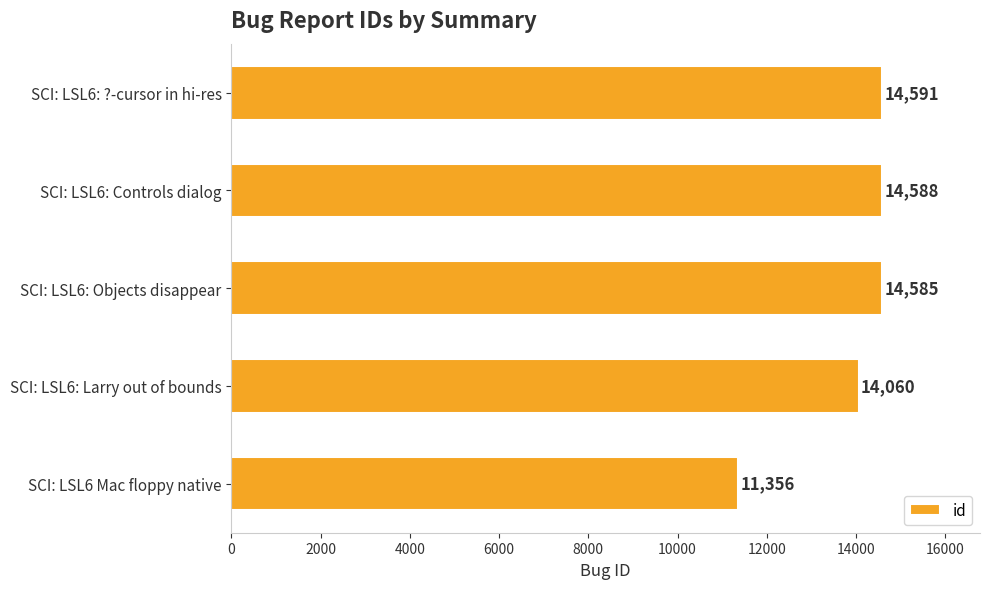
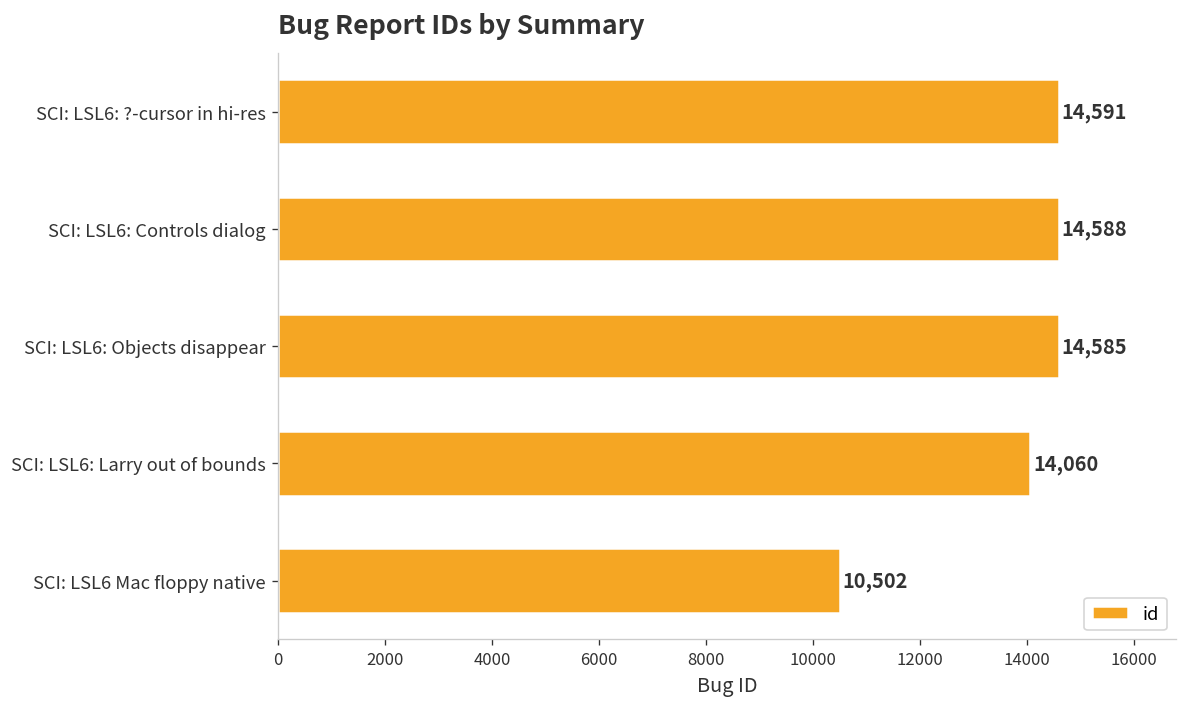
  {
    "SCI: LSL6: ?-cursor in hi-res": "14,591",
    "SCI: LSL6: Controls dialog": "14,588",
    "SCI: LSL6: Objects disappear": "14,585",
    "SCI: LSL6: Larry out of bounds": "14,060",
-   "SCI: LSL6 Mac floppy native": "11,356"
+   "SCI: LSL6 Mac floppy native": "10,502"
  }
